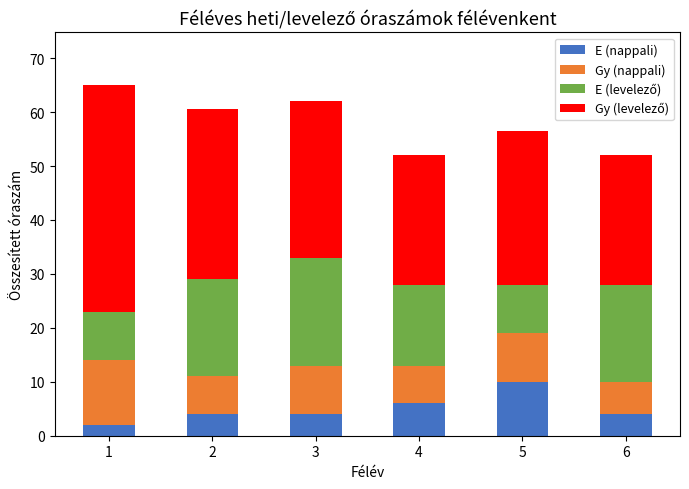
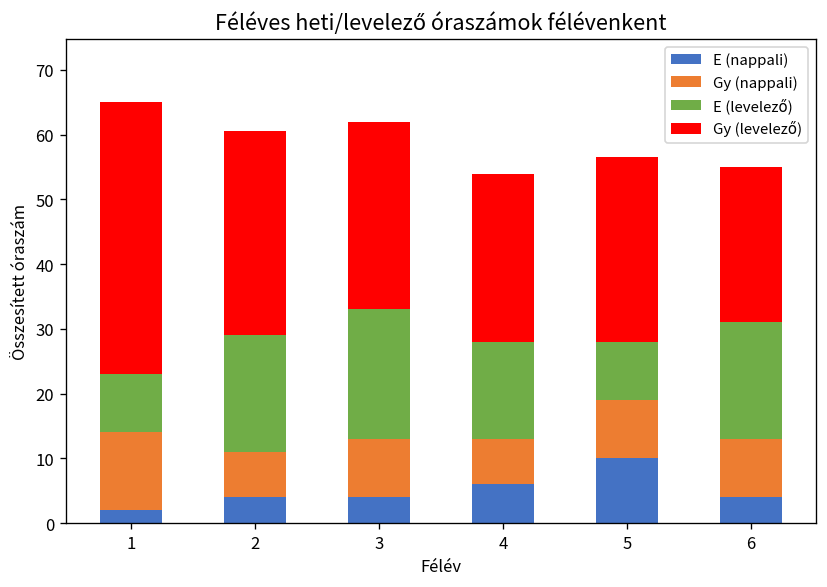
  {
    "E (nappali)": {
      "1": 2,
      "2": 4,
      "3": 4,
      "4": 6,
      "5": 10,
      "6": 4
    },
    "Gy (nappali)": {
      "1": 12,
      "2": 7,
      "3": 9,
      "4": 7,
      "5": 9,
-     "6": 6
+     "6": 9
    },
    "E (levelező)": {
      "1": 9,
      "2": 18,
      "3": 20,
      "4": 15,
      "5": 9,
      "6": 18
    },
    "Gy (levelező)": {
      "1": 42,
      "2": 32,
      "3": 29,
-     "4": 24,
+     "4": 26,
      "5": 29,
      "6": 24
    }
  }
